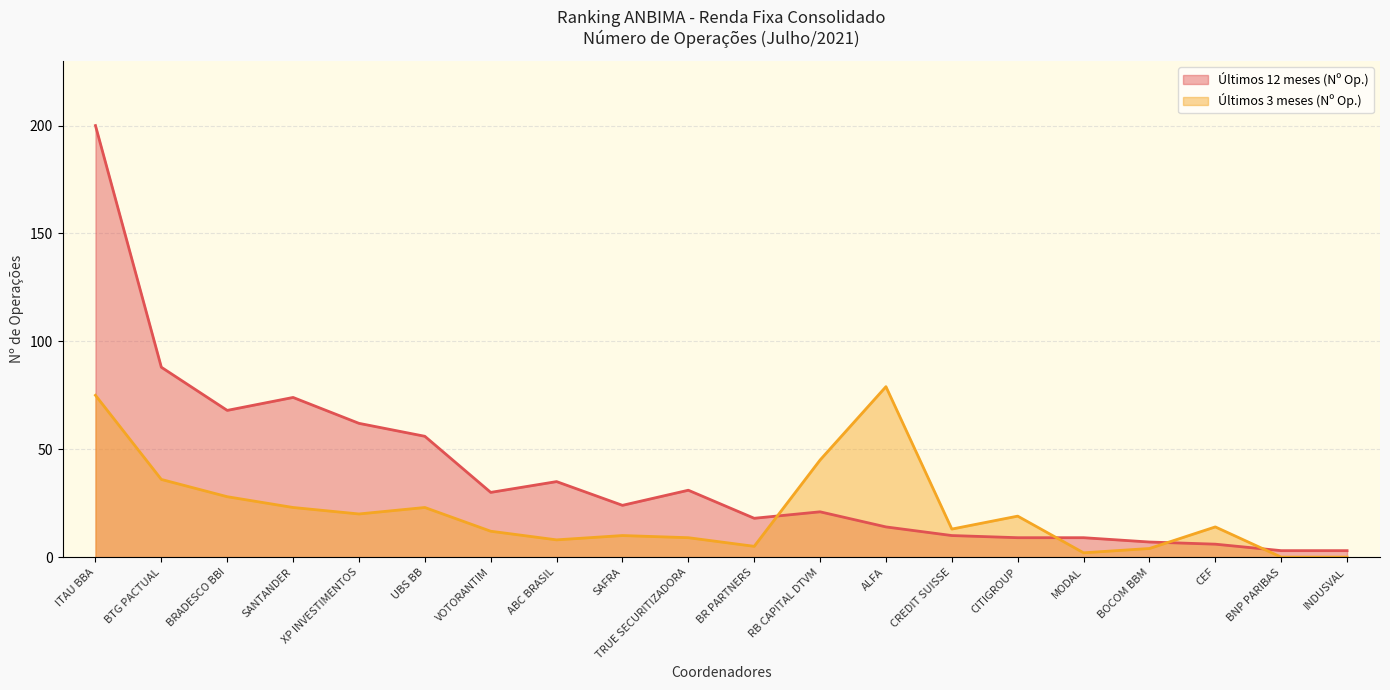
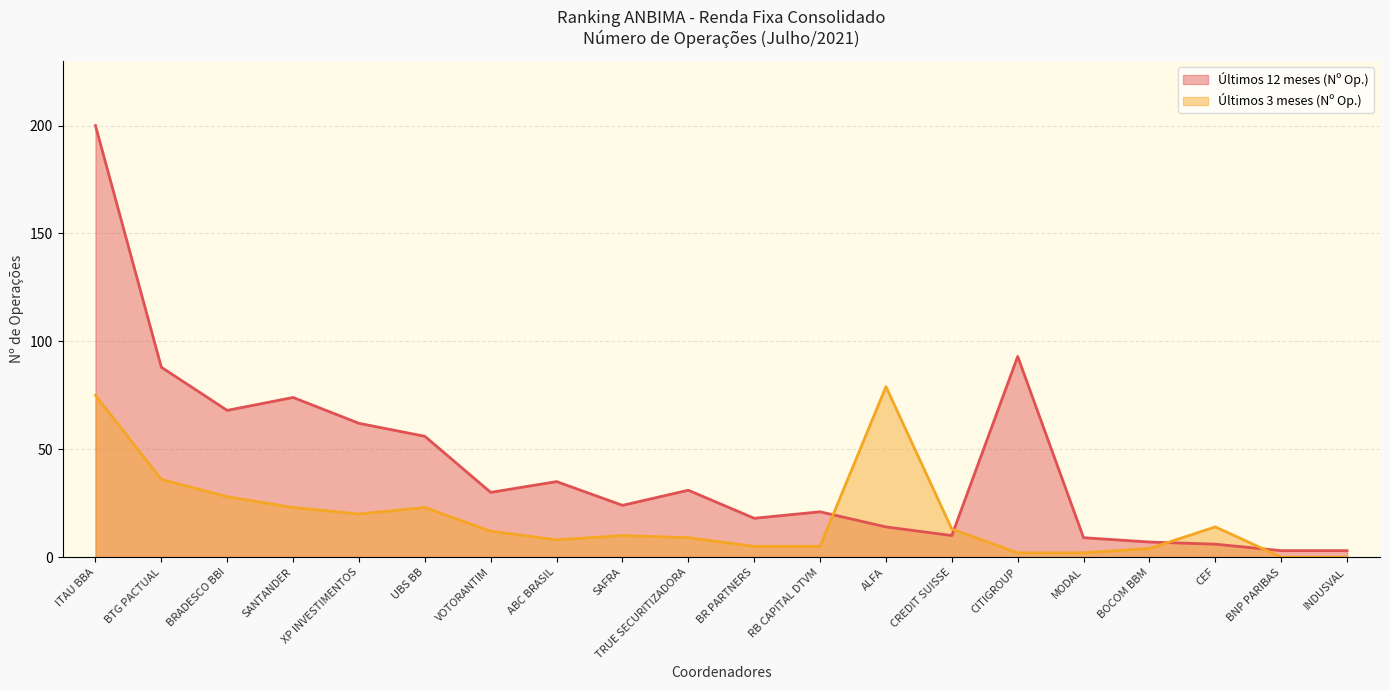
  {
    "Últimos 12 meses (Nº Op.)": {
      "ITAU BBA": 200,
      "BTG PACTUAL": 88,
      "BRADESCO BBI": 68,
      "SANTANDER": 74,
      "XP INVESTIMENTOS": 62,
      "UBS BB": 56,
      "VOTORANTIM": 30,
      "ABC BRASIL": 35,
      "SAFRA": 24,
      "TRUE SECURITIZADORA": 31,
      "BR PARTNERS": 18,
      "RB CAPITAL DTVM": 21,
      "ALFA": 14,
      "CREDIT SUISSE": 10,
-     "CITIGROUP": 9,
+     "CITIGROUP": 93,
      "MODAL": 9,
      "BOCOM BBM": 7,
      "CEF": 6,
      "BNP PARIBAS": 3,
      "INDUSVAL": 3
    },
    "Últimos 3 meses (Nº Op.)": {
      "ITAU BBA": 75,
      "BTG PACTUAL": 36,
      "BRADESCO BBI": 28,
      "SANTANDER": 23,
      "XP INVESTIMENTOS": 20,
      "UBS BB": 23,
      "VOTORANTIM": 12,
      "ABC BRASIL": 8,
      "SAFRA": 10,
      "TRUE SECURITIZADORA": 9,
      "BR PARTNERS": 5,
-     "RB CAPITAL DTVM": 45,
+     "RB CAPITAL DTVM": 5,
      "ALFA": 79,
      "CREDIT SUISSE": 13,
-     "CITIGROUP": 19,
+     "CITIGROUP": 2,
      "MODAL": 2,
      "BOCOM BBM": 4,
      "CEF": 14,
      "BNP PARIBAS": 0,
      "INDUSVAL": 0
    }
  }
